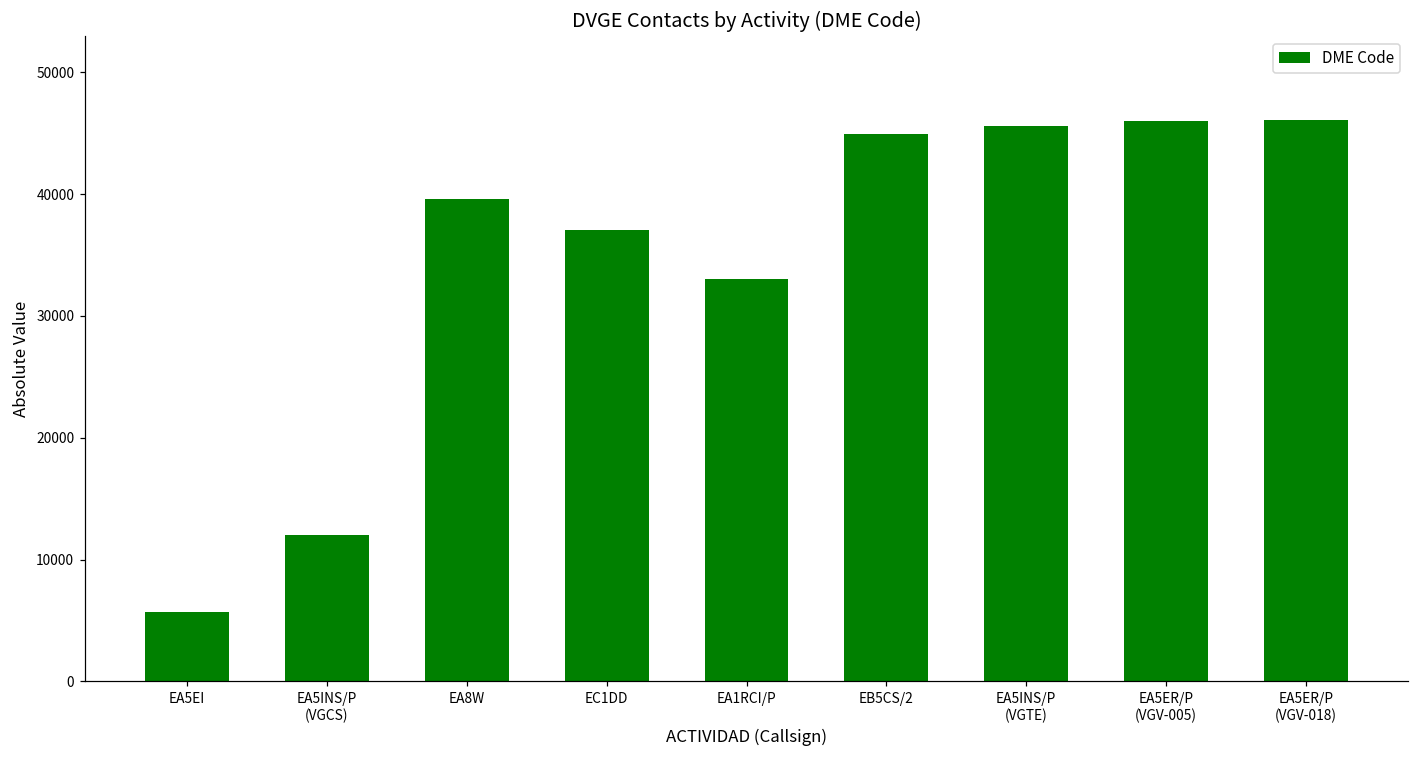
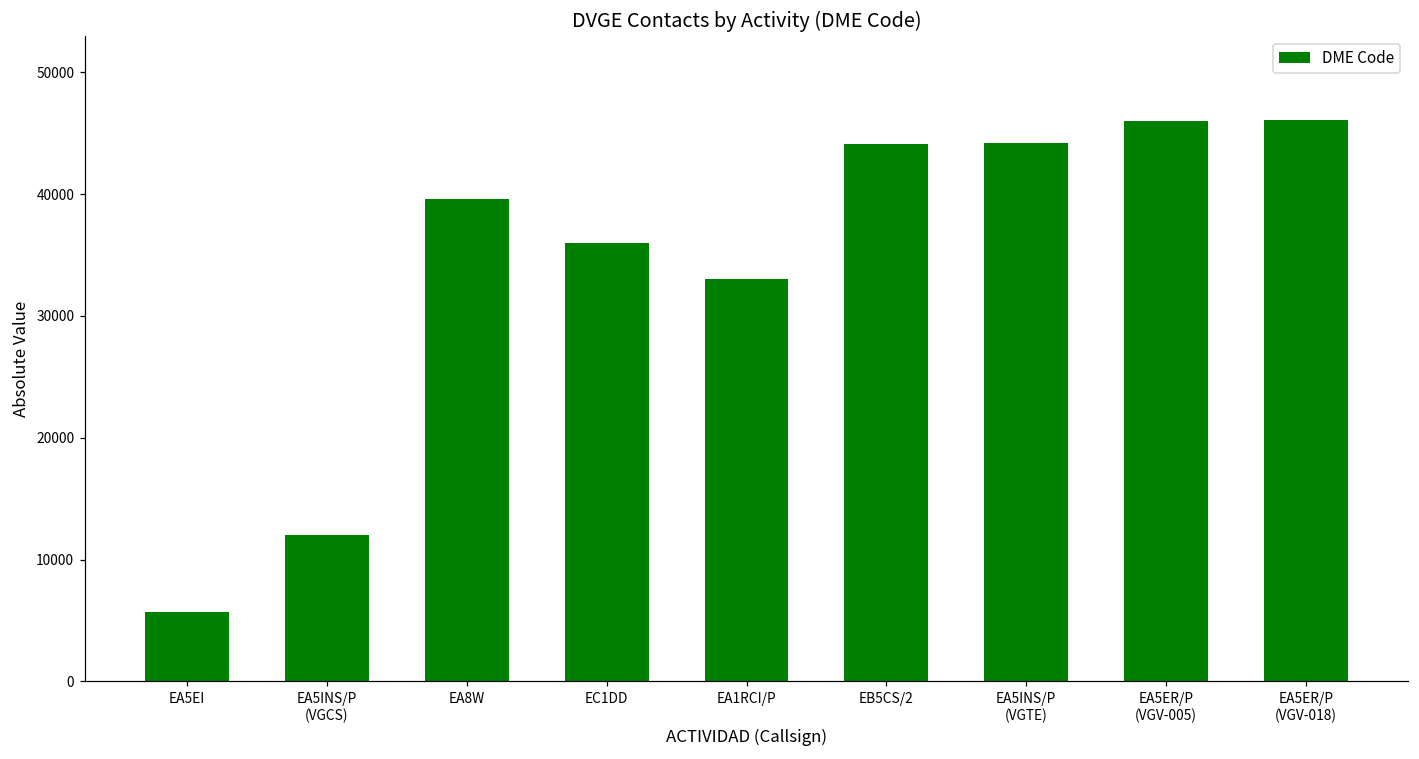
  {
    "EA5EI": 5700,
    "EA5INS/P (VGCS)": 12100,
    "EA8W": 39600,
-   "EC1DD": 37000,
+   "EC1DD": 36000,
    "EA1RCI/P": 33100,
-   "EB5CS/2": 44900,
-   "EA5INS/P (VGTE)": 45600,
+   "EB5CS/2": 44100,
+   "EA5INS/P (VGTE)": 44200,
    "EA5ER/P (VGV-005)": 46000,
    "EA5ER/P (VGV-018)": 46000
  }
